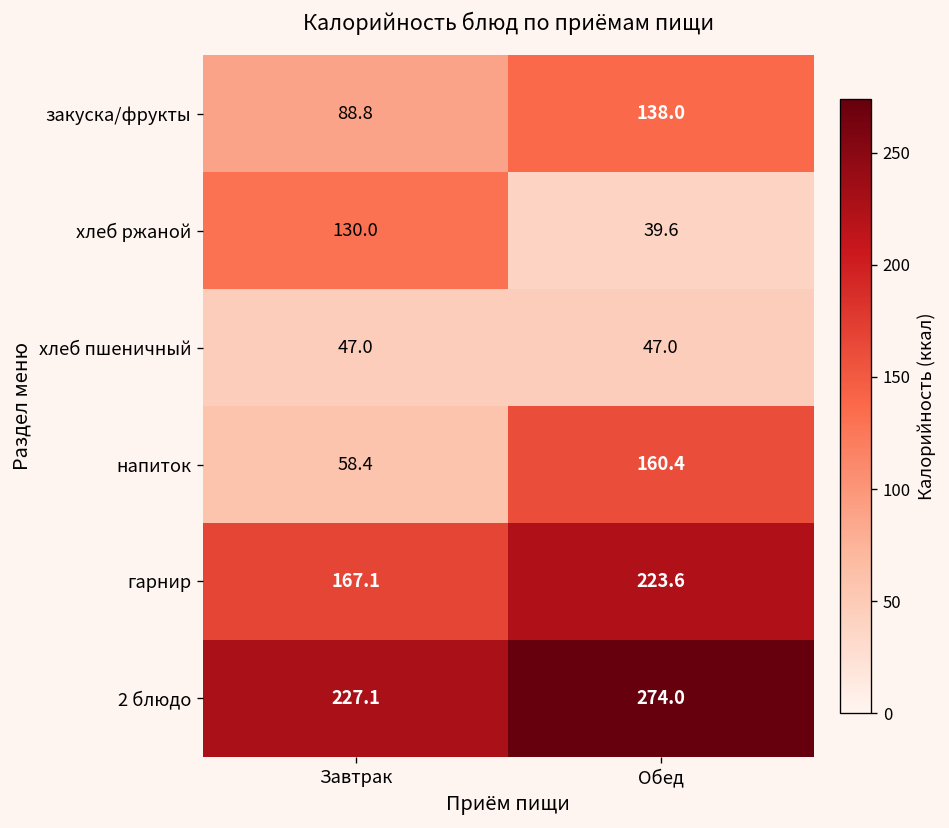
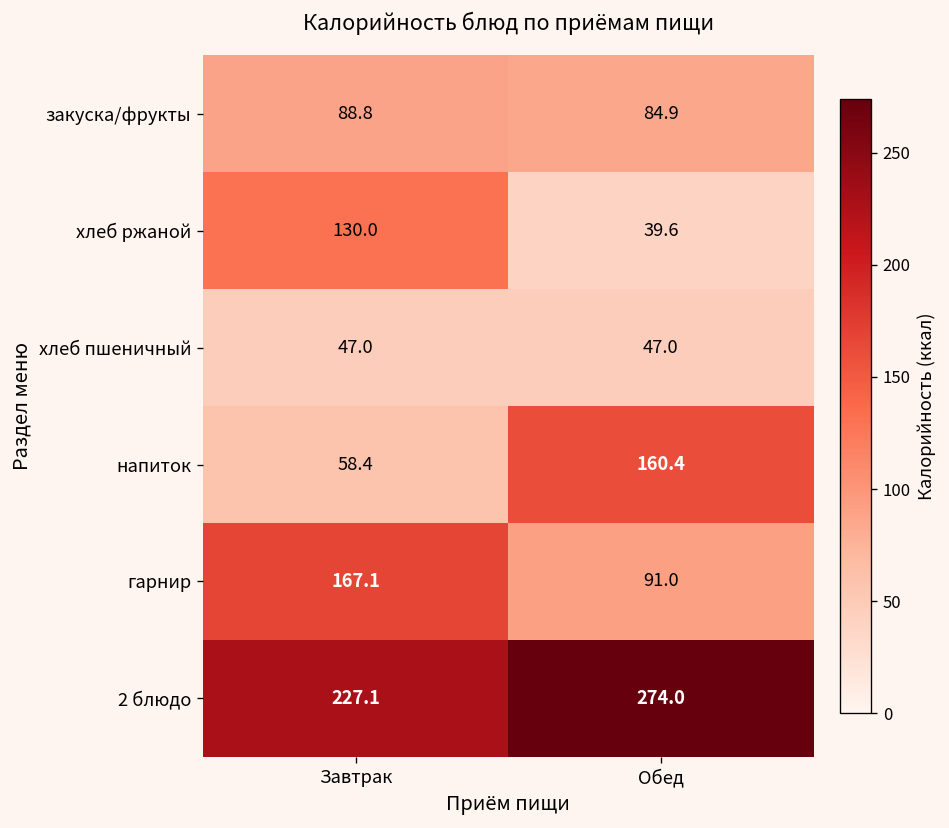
  {
    "закуска/фрукты": {
      "Завтрак": 88.8,
-     "Обед": 138.0
+     "Обед": 84.9
    },
    "хлеб ржаной": {
      "Завтрак": 130.0,
      "Обед": 39.6
    },
    "хлеб пшеничный": {
      "Завтрак": 47.0,
      "Обед": 47.0
    },
    "напиток": {
      "Завтрак": 58.4,
      "Обед": 160.4
    },
    "гарнир": {
      "Завтрак": 167.1,
-     "Обед": 223.6
+     "Обед": 91.0
    },
    "2 блюдо": {
      "Завтрак": 227.1,
      "Обед": 274.0
    }
  }
